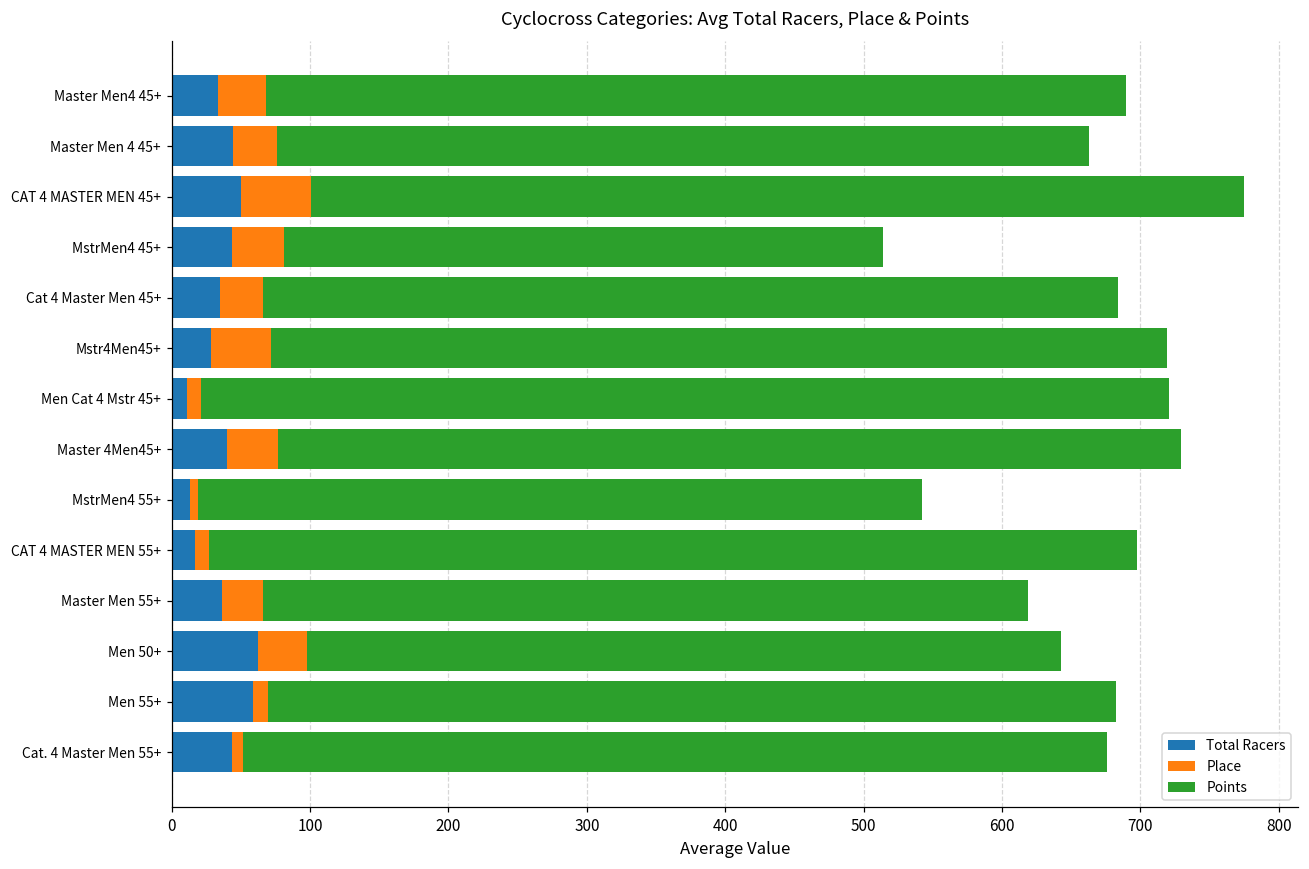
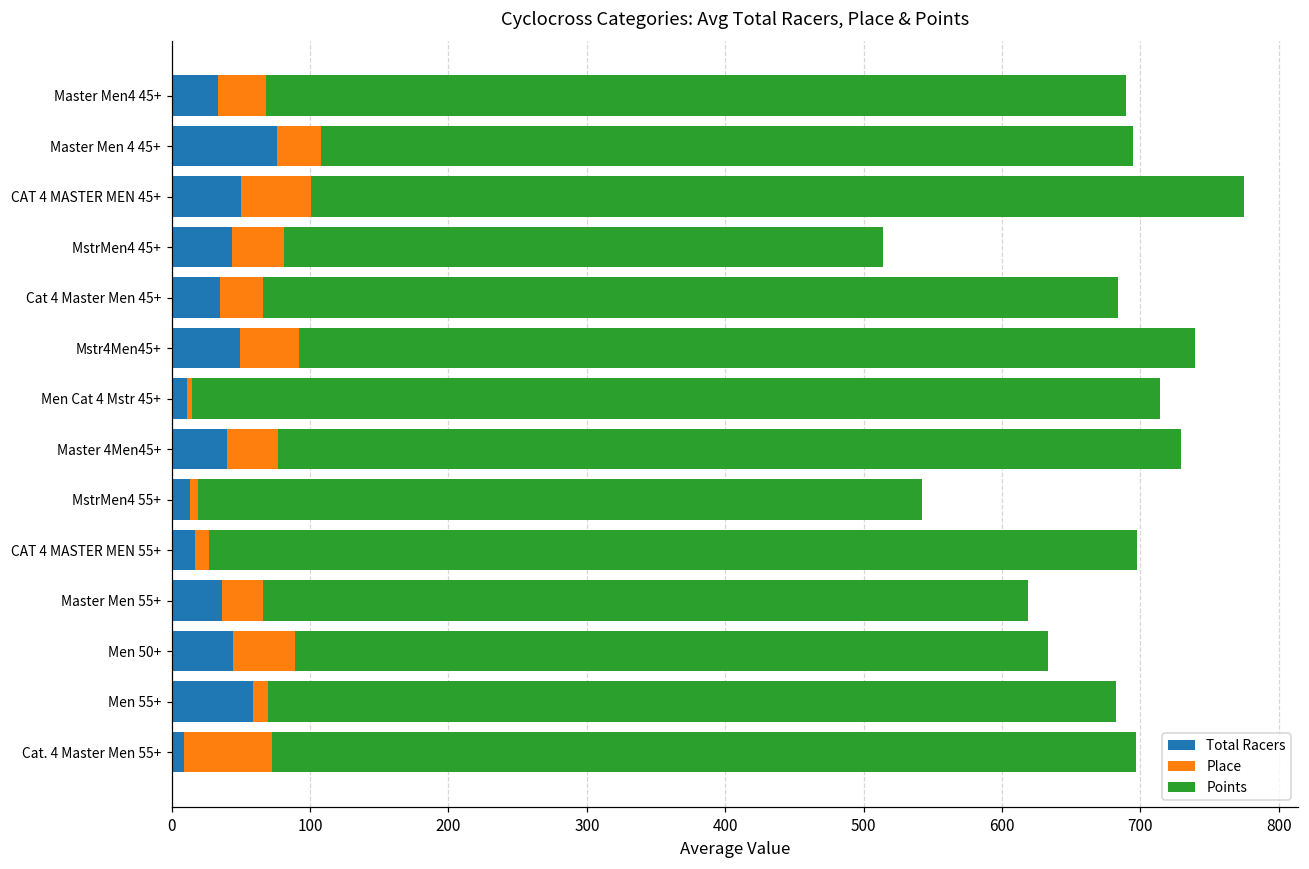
  {
    "Total Racers": {
      "Master Men4 45+": 34,
-     "Master Men 4 45+": 44,
+     "Master Men 4 45+": 76,
      "CAT 4 MASTER MEN 45+": 50,
      "MstrMen4 45+": 44,
      "Cat 4 Master Men 45+": 35,
-     "Mstr4Men45+": 29,
+     "Mstr4Men45+": 49,
      "Men Cat 4 Mstr 45+": 11,
      "Master 4Men45+": 40,
      "MstrMen4 55+": 13,
      "CAT 4 MASTER MEN 55+": 17,
      "Master Men 55+": 37,
-     "Men 50+": 62,
+     "Men 50+": 44,
      "Men 55+": 59,
-     "Cat. 4 Master Men 55+": 44
+     "Cat. 4 Master Men 55+": 9
    },
    "Place": {
      "Master Men4 45+": 34,
      "Master Men 4 45+": 32,
      "CAT 4 MASTER MEN 45+": 50,
      "MstrMen4 45+": 37,
      "Cat 4 Master Men 45+": 31,
      "Mstr4Men45+": 43,
-     "Men Cat 4 Mstr 45+": 10,
+     "Men Cat 4 Mstr 45+": 4,
      "Master 4Men45+": 37,
      "MstrMen4 55+": 6,
      "CAT 4 MASTER MEN 55+": 10,
      "Master Men 55+": 29,
-     "Men 50+": 36,
+     "Men 50+": 45,
      "Men 55+": 11,
-     "Cat. 4 Master Men 55+": 8
+     "Cat. 4 Master Men 55+": 63
    },
    "Points": {
      "Master Men4 45+": 622,
      "Master Men 4 45+": 587,
      "CAT 4 MASTER MEN 45+": 675,
      "MstrMen4 45+": 433,
      "Cat 4 Master Men 45+": 618,
      "Mstr4Men45+": 647,
      "Men Cat 4 Mstr 45+": 700,
      "Master 4Men45+": 652,
      "MstrMen4 55+": 523,
      "CAT 4 MASTER MEN 55+": 670,
      "Master Men 55+": 553,
      "Men 50+": 544,
      "Men 55+": 613,
      "Cat. 4 Master Men 55+": 624
    }
  }
